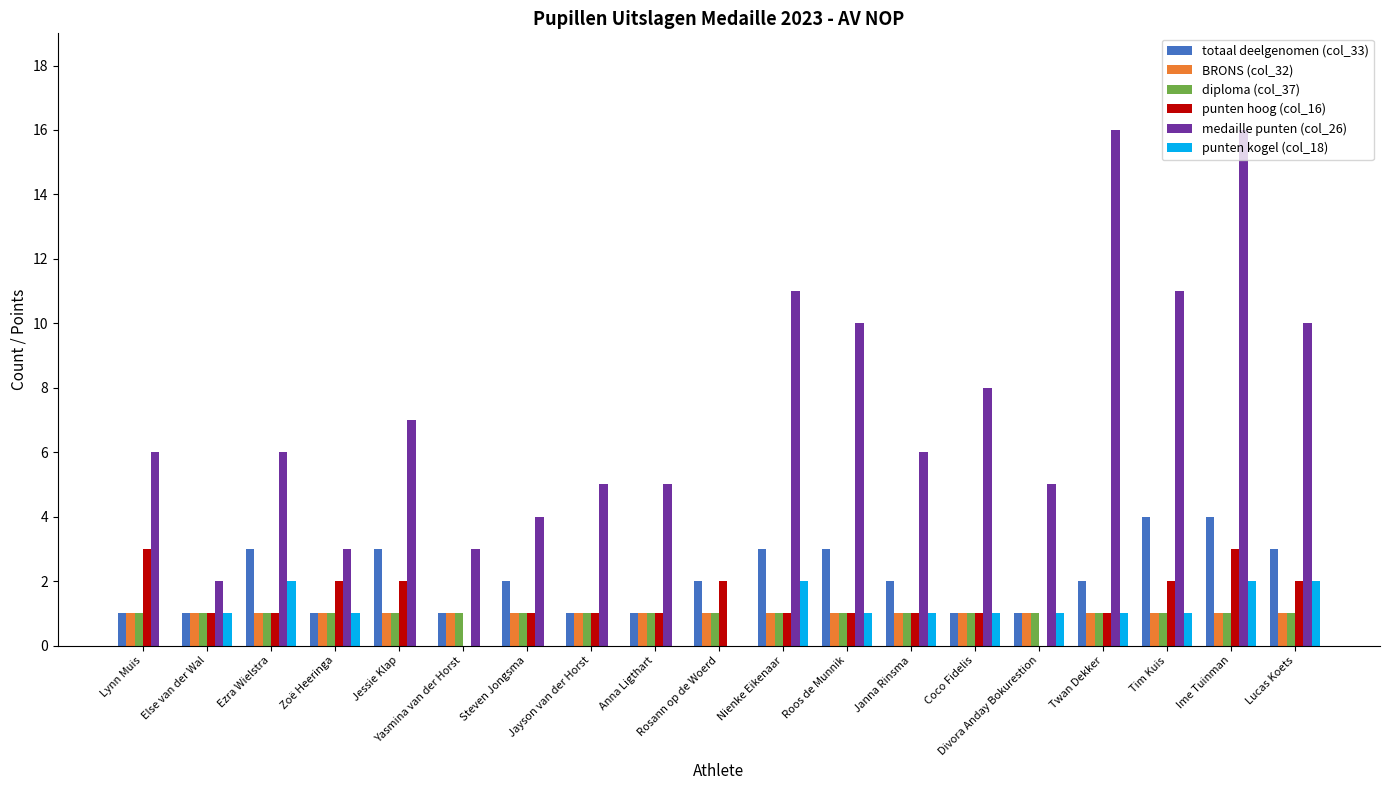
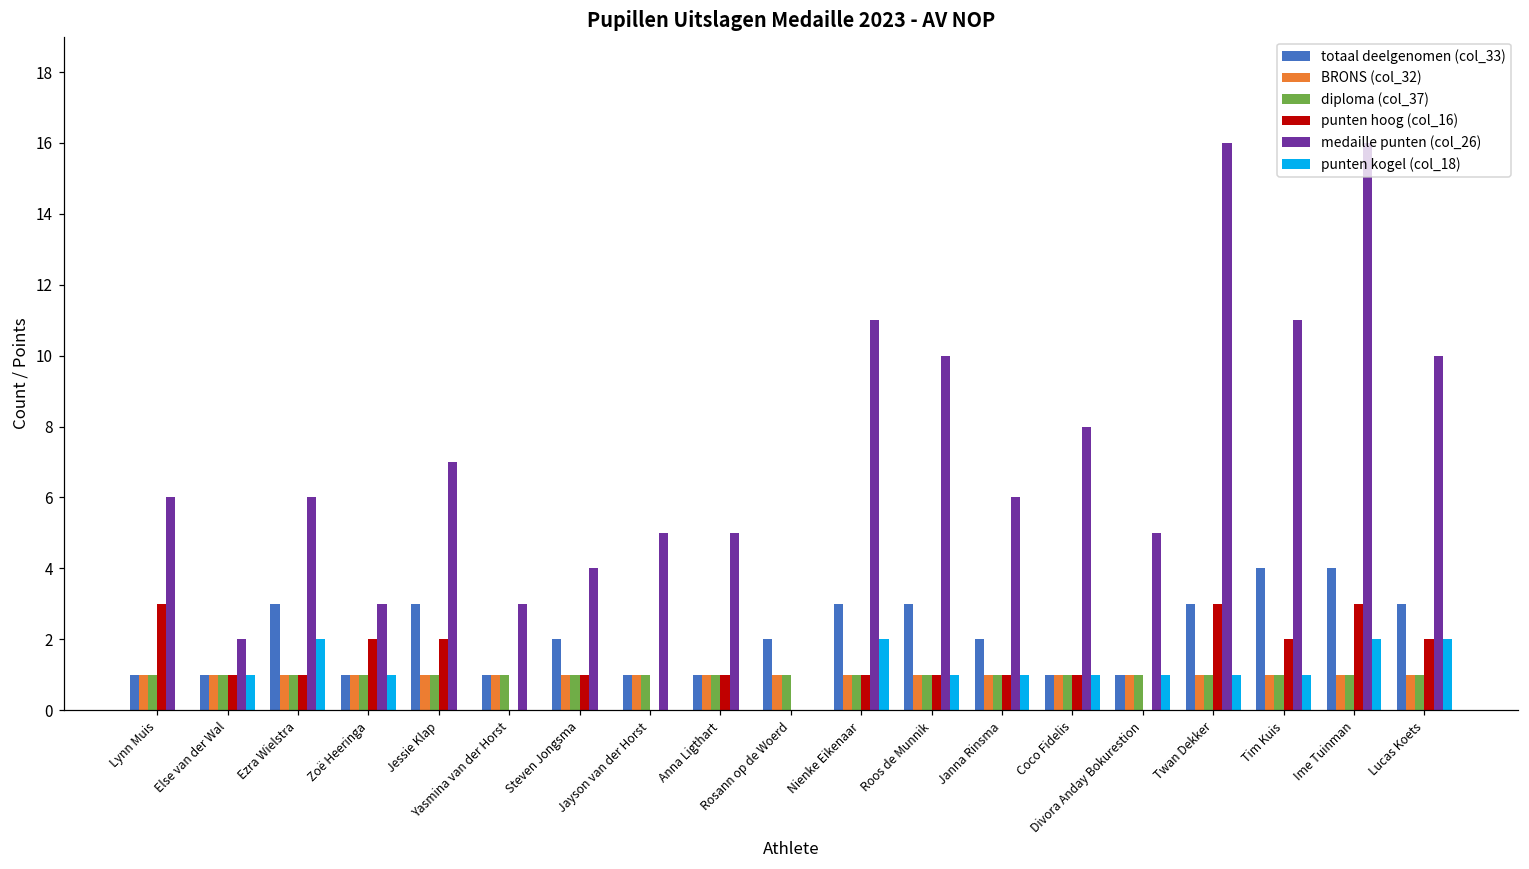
  {
    "totaal deelgenomen (col_33)": {
      "Lynn Muis": 1,
      "Else van der Wal": 1,
      "Ezra Wielstra": 3,
      "Zoë Heeringa": 1,
      "Jessie Klap": 3,
      "Yasmina van der Horst": 1,
      "Steven Jongsma": 2,
      "Jayson van der Horst": 1,
      "Anna Ligthart": 1,
      "Rosann op de Woerd": 2,
      "Nienke Eikenaar": 3,
      "Roos de Munnik": 3,
      "Janna Rinsma": 2,
      "Coco Fidelis": 1,
      "Divora Anday Bokurestion": 1,
-     "Twan Dekker": 2,
+     "Twan Dekker": 3,
      "Tim Kuis": 4,
      "Ime Tuinman": 4,
      "Lucas Koets": 3
    },
    "BRONS (col_32)": {
      "Lynn Muis": 1,
      "Else van der Wal": 1,
      "Ezra Wielstra": 1,
      "Zoë Heeringa": 1,
      "Jessie Klap": 1,
      "Yasmina van der Horst": 1,
      "Steven Jongsma": 1,
      "Jayson van der Horst": 1,
      "Anna Ligthart": 1,
      "Rosann op de Woerd": 1,
      "Nienke Eikenaar": 1,
      "Roos de Munnik": 1,
      "Janna Rinsma": 1,
      "Coco Fidelis": 1,
      "Divora Anday Bokurestion": 1,
      "Twan Dekker": 1,
      "Tim Kuis": 1,
      "Ime Tuinman": 1,
      "Lucas Koets": 1
    },
    "diploma (col_37)": {
      "Lynn Muis": 1,
      "Else van der Wal": 1,
      "Ezra Wielstra": 1,
      "Zoë Heeringa": 1,
      "Jessie Klap": 1,
      "Yasmina van der Horst": 1,
      "Steven Jongsma": 1,
      "Jayson van der Horst": 1,
      "Anna Ligthart": 1,
      "Rosann op de Woerd": 1,
      "Nienke Eikenaar": 1,
      "Roos de Munnik": 1,
      "Janna Rinsma": 1,
      "Coco Fidelis": 1,
      "Divora Anday Bokurestion": 1,
      "Twan Dekker": 1,
      "Tim Kuis": 1,
      "Ime Tuinman": 1,
      "Lucas Koets": 1
    },
    "punten hoog (col_16)": {
      "Lynn Muis": 3,
      "Else van der Wal": 1,
      "Ezra Wielstra": 1,
      "Zoë Heeringa": 2,
      "Jessie Klap": 2,
      "Yasmina van der Horst": 0,
      "Steven Jongsma": 1,
-     "Jayson van der Horst": 1,
+     "Jayson van der Horst": 0,
      "Anna Ligthart": 1,
-     "Rosann op de Woerd": 2,
+     "Rosann op de Woerd": 0,
      "Nienke Eikenaar": 1,
      "Roos de Munnik": 1,
      "Janna Rinsma": 1,
      "Coco Fidelis": 1,
      "Divora Anday Bokurestion": 0,
-     "Twan Dekker": 1,
+     "Twan Dekker": 3,
      "Tim Kuis": 2,
      "Ime Tuinman": 3,
      "Lucas Koets": 2
    },
    "medaille punten (col_26)": {
      "Lynn Muis": 6,
      "Else van der Wal": 2,
      "Ezra Wielstra": 6,
      "Zoë Heeringa": 3,
      "Jessie Klap": 7,
      "Yasmina van der Horst": 3,
      "Steven Jongsma": 4,
      "Jayson van der Horst": 5,
      "Anna Ligthart": 5,
      "Rosann op de Woerd": 0,
      "Nienke Eikenaar": 11,
      "Roos de Munnik": 10,
      "Janna Rinsma": 6,
      "Coco Fidelis": 8,
      "Divora Anday Bokurestion": 5,
      "Twan Dekker": 16,
      "Tim Kuis": 11,
      "Lucas Koets": 10
    },
    "punten kogel (col_18)": {
      "Lynn Muis": 0,
      "Else van der Wal": 1,
      "Ezra Wielstra": 2,
      "Zoë Heeringa": 1,
      "Jessie Klap": 0,
      "Yasmina van der Horst": 0,
      "Steven Jongsma": 0,
      "Jayson van der Horst": 0,
      "Anna Ligthart": 0,
      "Rosann op de Woerd": 0,
      "Nienke Eikenaar": 2,
      "Roos de Munnik": 1,
      "Janna Rinsma": 1,
      "Coco Fidelis": 1,
      "Divora Anday Bokurestion": 1,
      "Twan Dekker": 1,
      "Tim Kuis": 1,
      "Ime Tuinman": 2,
      "Lucas Koets": 2
    }
  }
